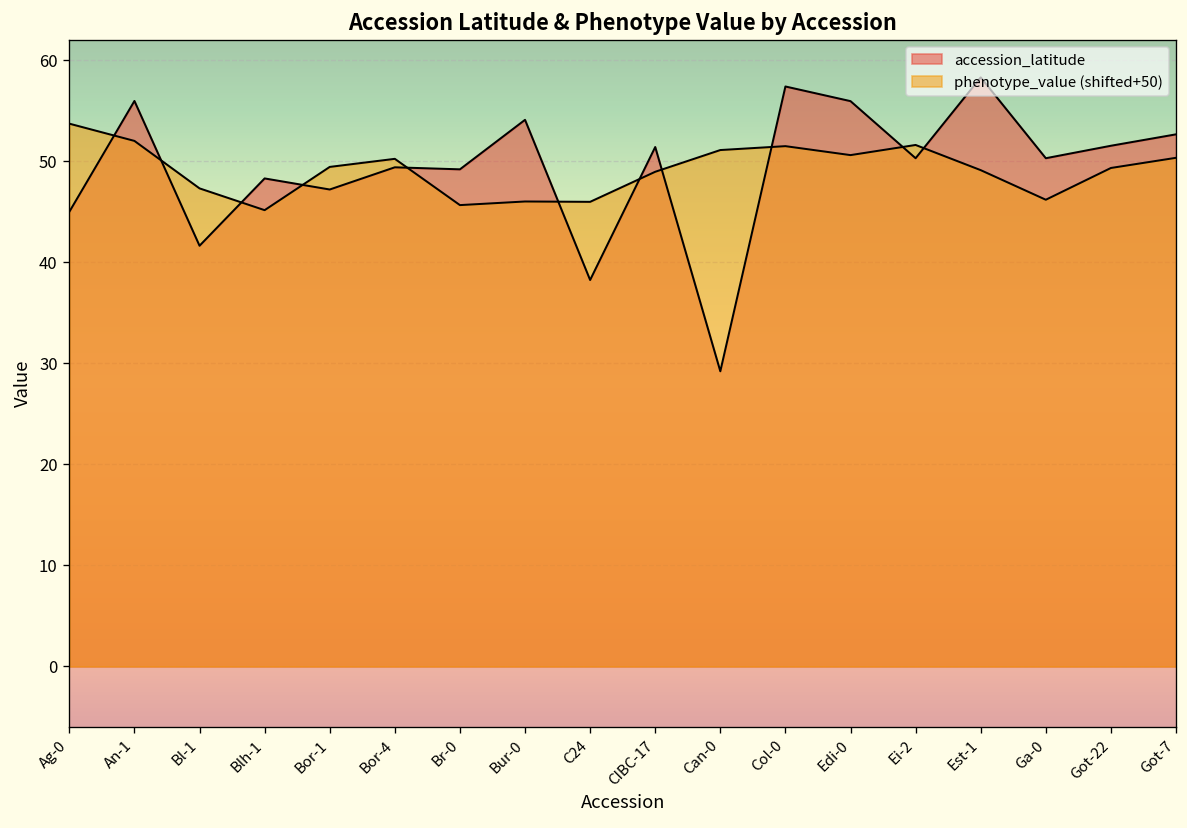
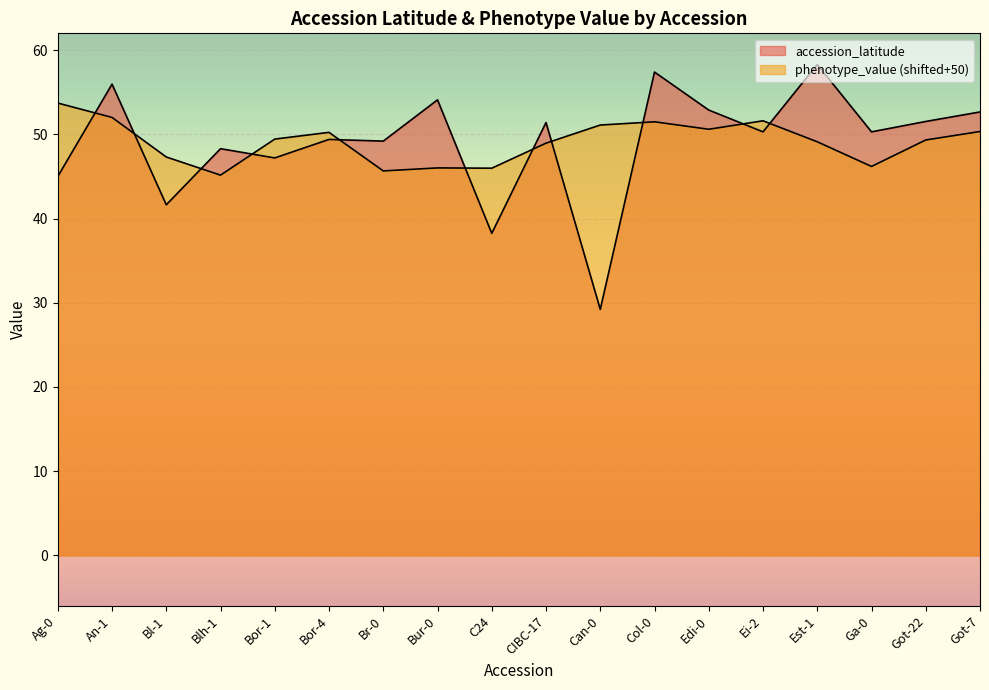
  {
    "accession_latitude": {
      "Ag-0": 45,
      "An-1": 56,
      "Bl-1": 42,
      "Blh-1": 48,
      "Bor-1": 47,
      "Bor-4": 49,
      "Br-0": 49,
      "Bur-0": 54,
      "C24": 38,
      "CIBC-17": 51,
      "Can-0": 29,
      "Col-0": 57,
-     "Edi-0": 56,
+     "Edi-0": 53,
      "Ei-2": 50,
      "Ga-0": 50,
      "Got-22": 52,
      "Got-7": 53
    },
    "phenotype_value (shifted+50)": {
      "Ag-0": 54,
      "An-1": 52,
      "Bl-1": 47,
      "Blh-1": 45,
      "Bor-1": 49,
      "Bor-4": 50,
      "Br-0": 46,
      "Bur-0": 46,
      "C24": 46,
      "CIBC-17": 49,
      "Can-0": 51,
      "Col-0": 51,
      "Edi-0": 51,
      "Ei-2": 52,
      "Est-1": 49,
      "Ga-0": 46,
      "Got-22": 49,
      "Got-7": 50
    }
  }
